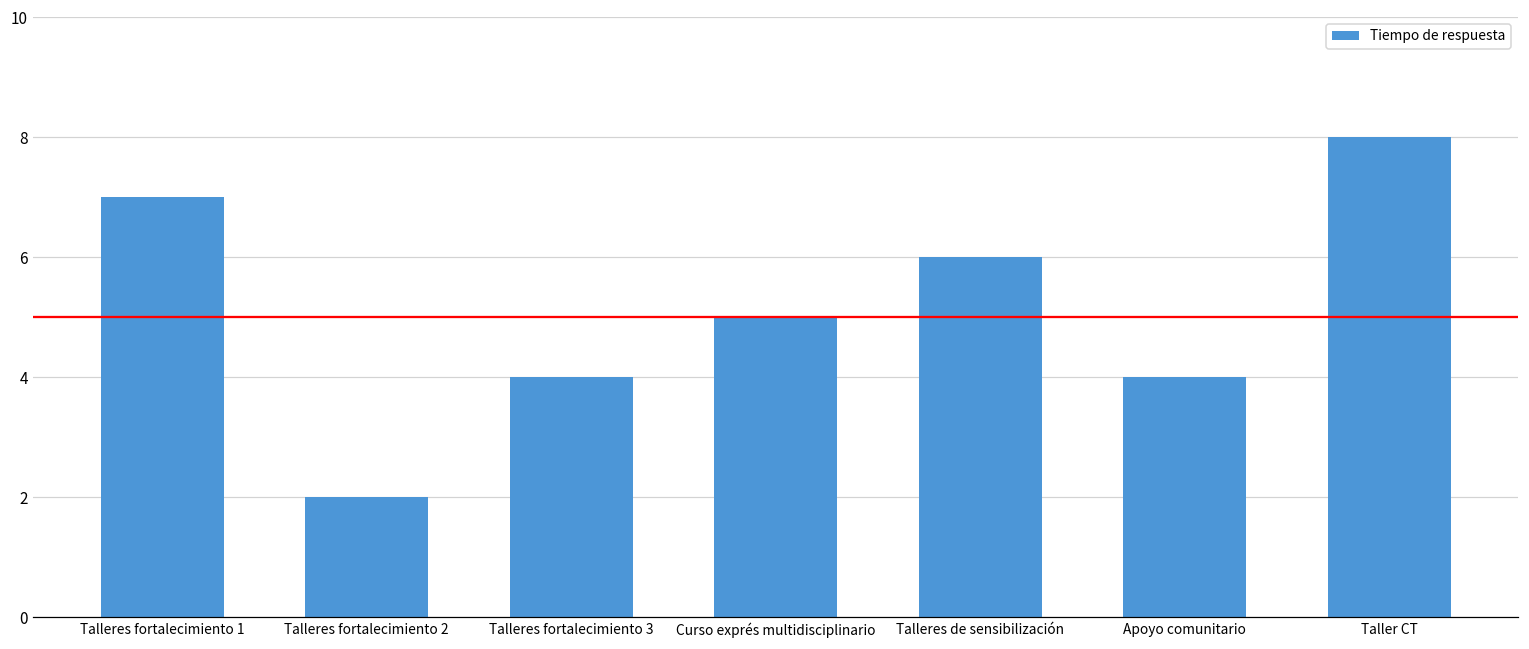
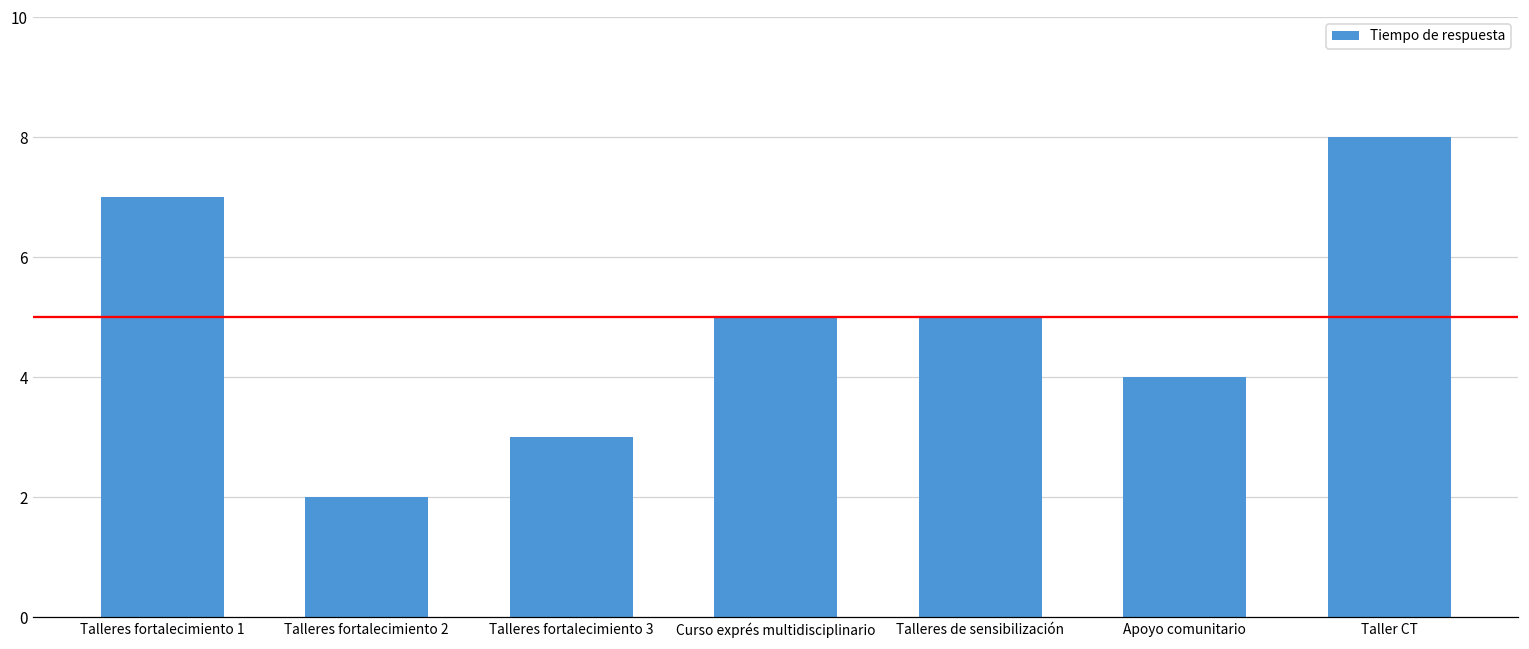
  {
    "Talleres fortalecimiento 1": 7,
    "Talleres fortalecimiento 2": 2,
-   "Talleres fortalecimiento 3": 4,
+   "Talleres fortalecimiento 3": 3,
    "Curso exprés multidisciplinario": 5,
-   "Talleres de sensibilización": 6,
+   "Talleres de sensibilización": 5,
    "Apoyo comunitario": 4,
    "Taller CT": 8
  }
